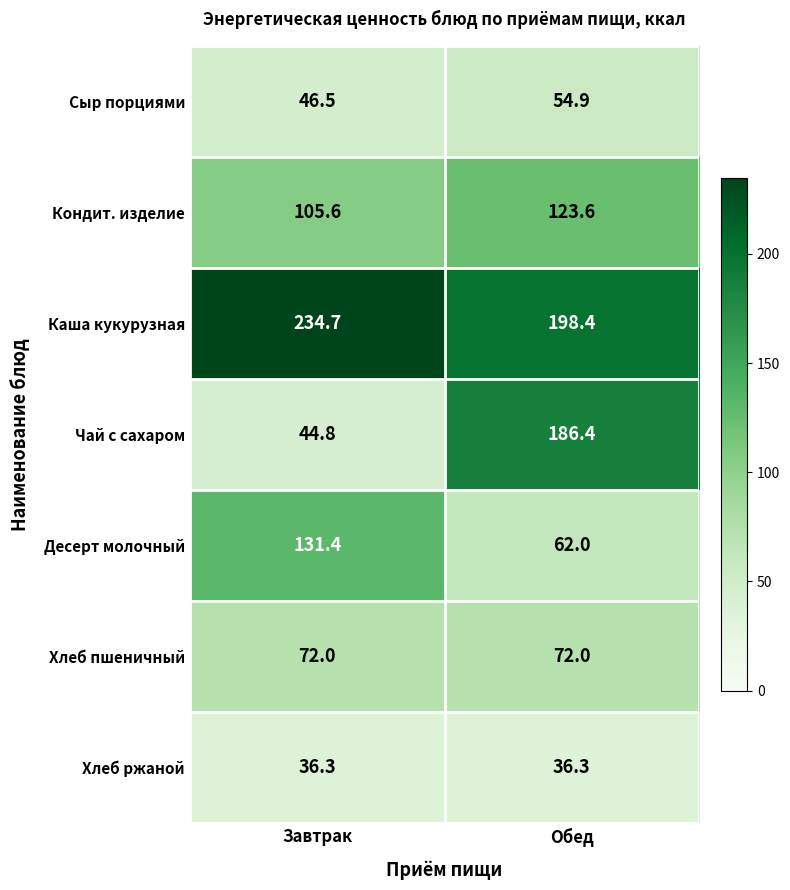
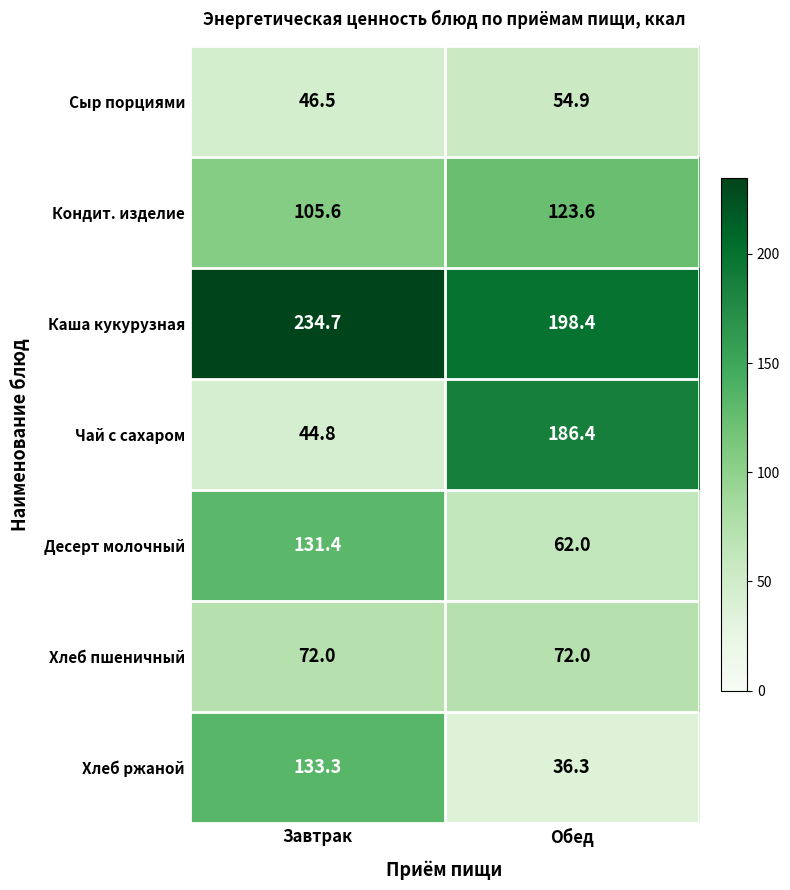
  {
    "Сыр порциями": {
      "Завтрак": 46.5,
      "Обед": 54.9
    },
    "Кондит. изделие": {
      "Завтрак": 105.6,
      "Обед": 123.6
    },
    "Каша кукурузная": {
      "Завтрак": 234.7,
      "Обед": 198.4
    },
    "Чай с сахаром": {
      "Завтрак": 44.8,
      "Обед": 186.4
    },
    "Десерт молочный": {
      "Завтрак": 131.4,
      "Обед": 62.0
    },
    "Хлеб пшеничный": {
      "Завтрак": 72.0,
      "Обед": 72.0
    },
    "Хлеб ржаной": {
-     "Завтрак": 36.3,
+     "Завтрак": 133.3,
      "Обед": 36.3
    }
  }
